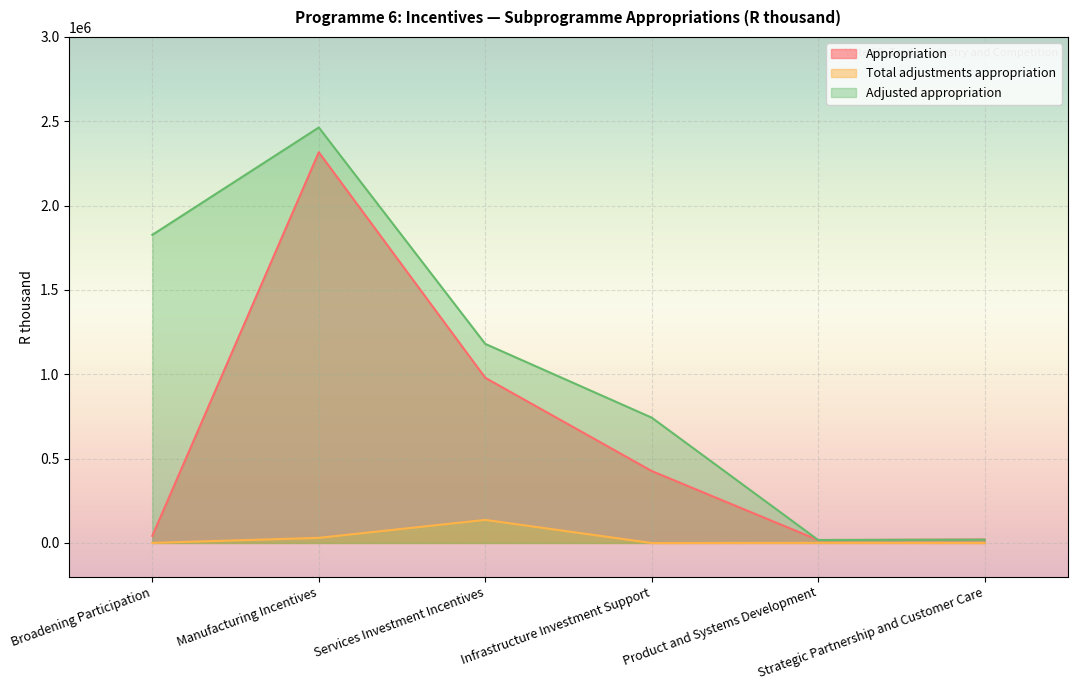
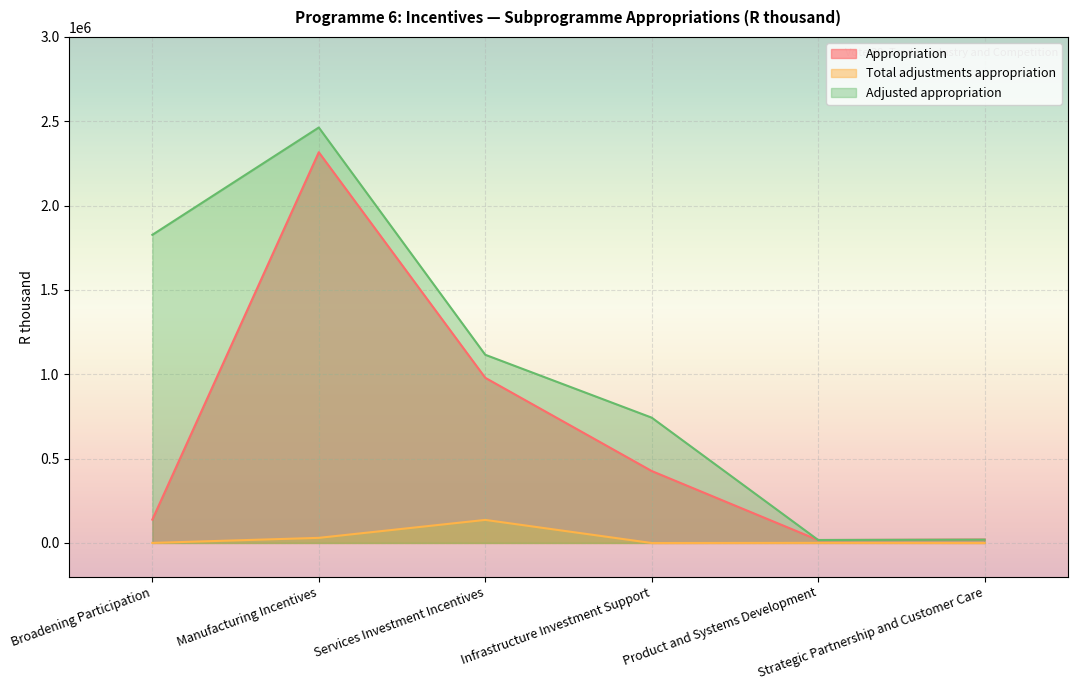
  {
    "Appropriation": {
-     "Broadening Participation": 40000,
+     "Broadening Participation": 140000,
      "Manufacturing Incentives": 2320000,
      "Services Investment Incentives": 980000,
      "Infrastructure Investment Support": 430000
    },
    "Total adjustments appropriation": {
      "Broadening Participation": 0,
      "Manufacturing Incentives": 30000,
      "Services Investment Incentives": 140000,
      "Infrastructure Investment Support": 0,
      "Product and Systems Development": 0,
      "Strategic Partnership and Customer Care": 0
    },
    "Adjusted appropriation": {
      "Broadening Participation": 1830000,
      "Manufacturing Incentives": 2460000,
-     "Services Investment Incentives": 1180000,
+     "Services Investment Incentives": 1120000,
      "Infrastructure Investment Support": 740000
    }
  }
